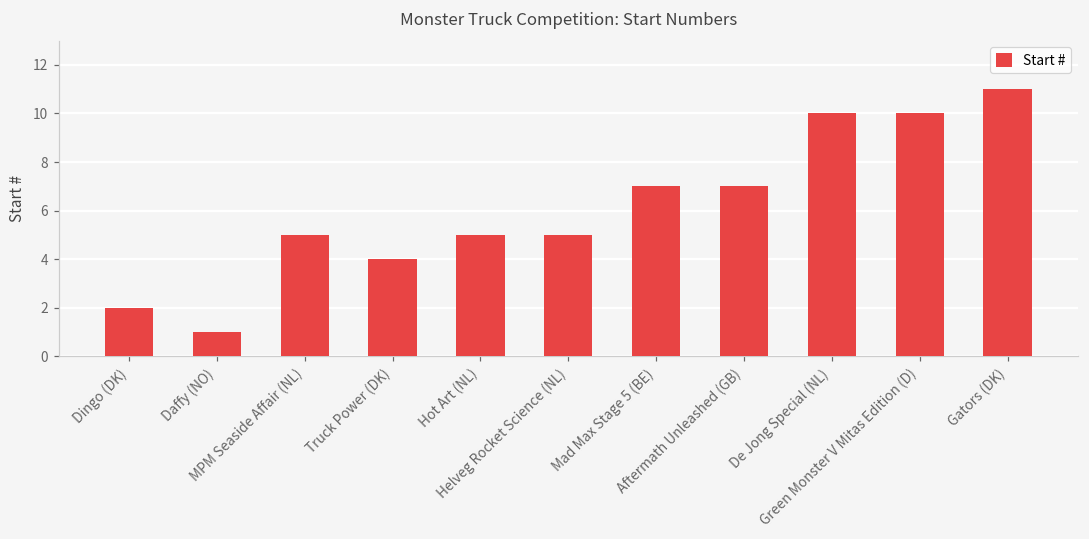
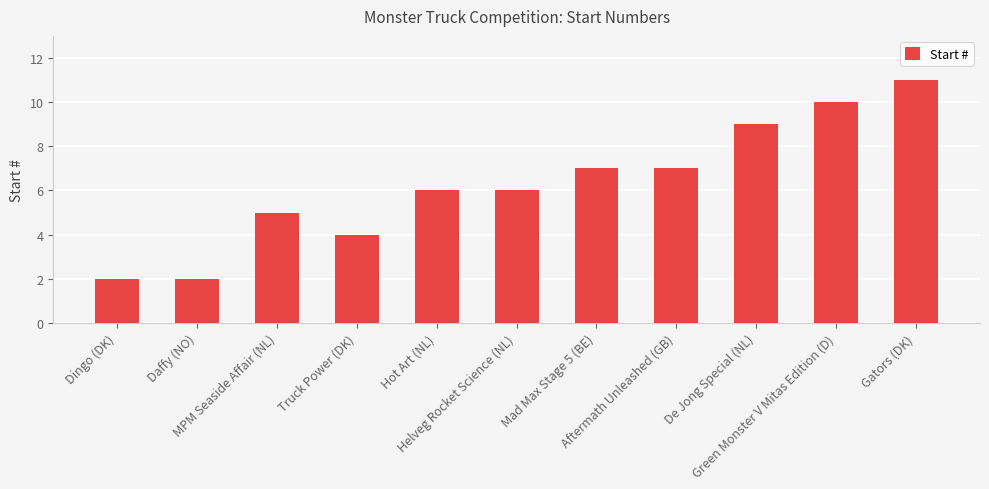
  {
    "Dingo (DK)": 2,
-   "Daffy (NO)": 1,
+   "Daffy (NO)": 2,
    "MPM Seaside Affair (NL)": 5,
    "Truck Power (DK)": 4,
-   "Hot Art (NL)": 5,
-   "Helveg Rocket Science (NL)": 5,
+   "Hot Art (NL)": 6,
+   "Helveg Rocket Science (NL)": 6,
    "Mad Max Stage 5 (BE)": 7,
    "Aftermath Unleashed (GB)": 7,
-   "De Jong Special (NL)": 10,
+   "De Jong Special (NL)": 9,
    "Green Monster V Mitas Edition (D)": 10,
    "Gators (DK)": 11
  }
